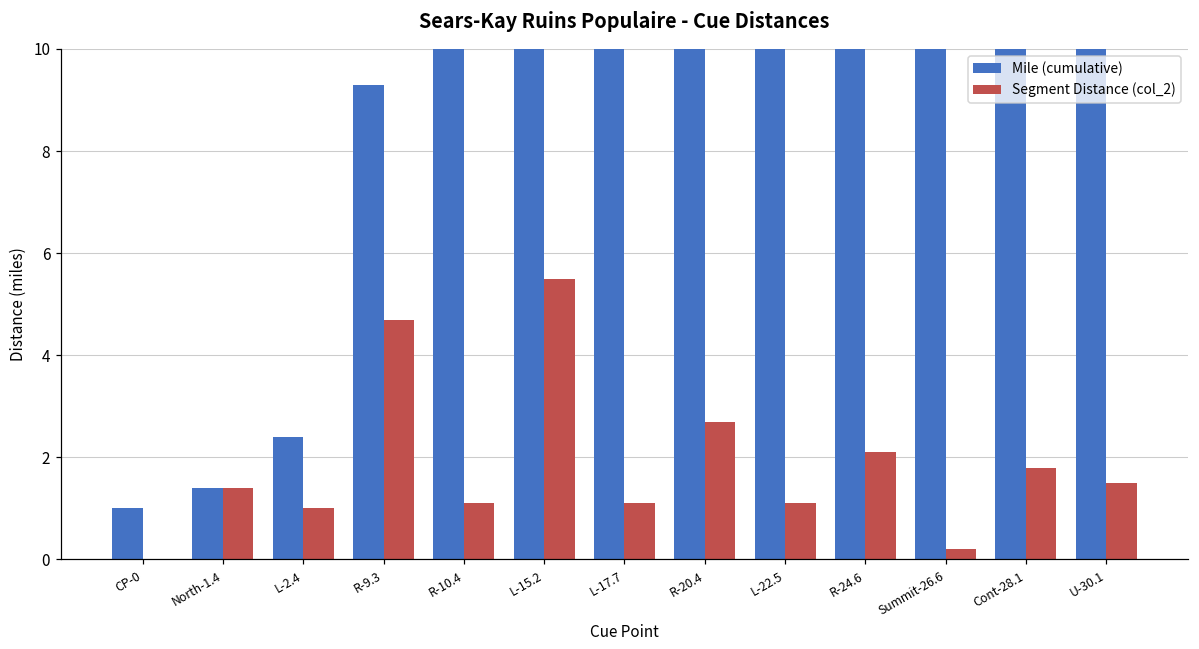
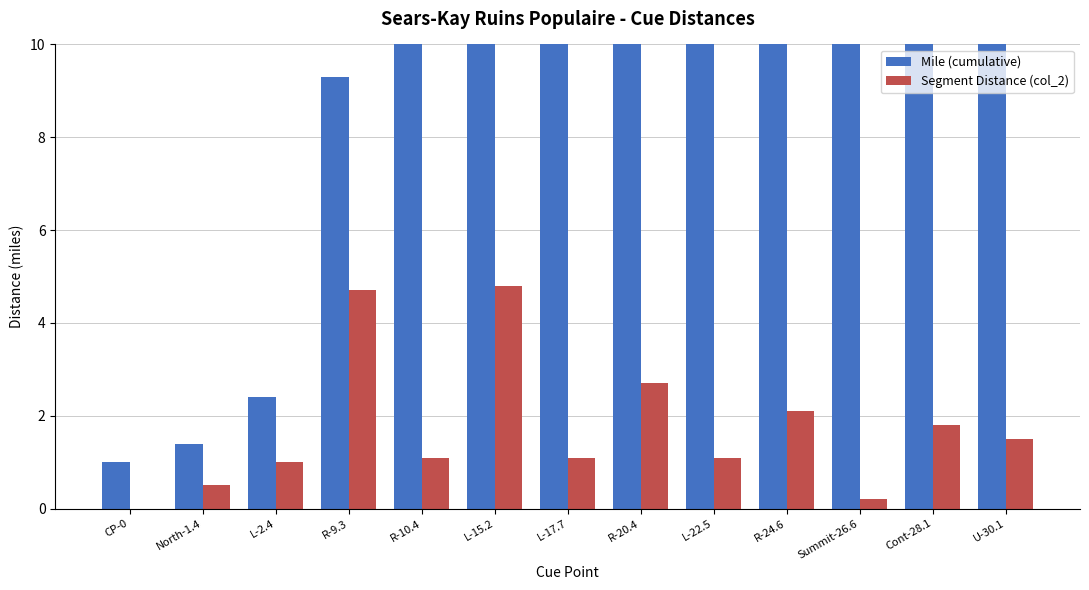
  {
    "Mile (cumulative)": {
      "CP-0": 1.0,
      "North-1.4": 1.4,
      "L-2.4": 2.4,
      "R-9.3": 9.3
    },
    "Segment Distance (col_2)": {
      "CP-0": 0.0,
-     "North-1.4": 1.4,
+     "North-1.4": 0.5,
      "L-2.4": 1.0,
      "R-9.3": 4.7,
      "R-10.4": 1.1,
-     "L-15.2": 5.5,
+     "L-15.2": 4.8,
      "L-17.7": 1.1,
      "R-20.4": 2.7,
      "L-22.5": 1.1,
      "R-24.6": 2.1,
      "Summit-26.6": 0.2,
      "Cont-28.1": 1.8,
      "U-30.1": 1.5
    }
  }
